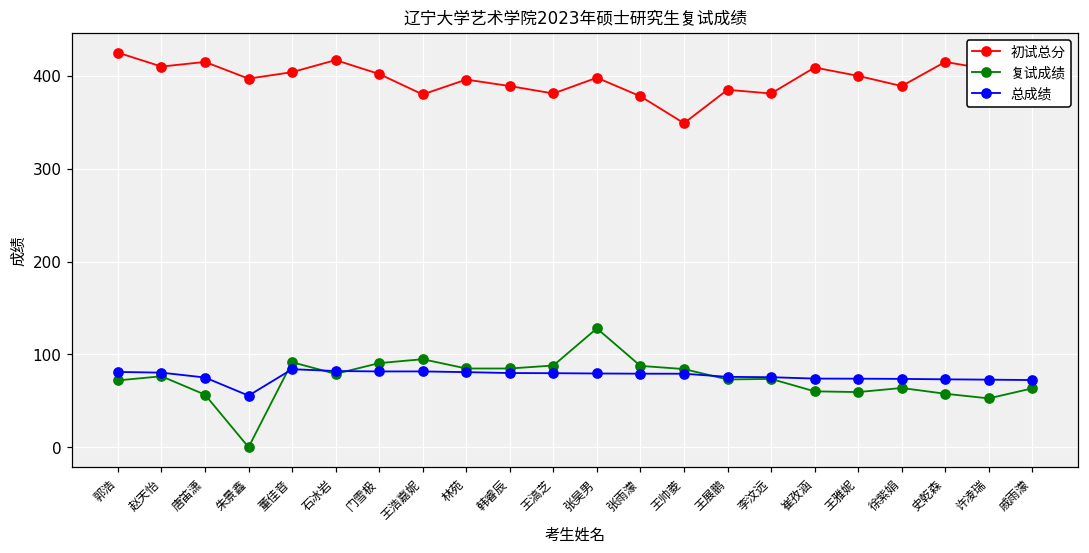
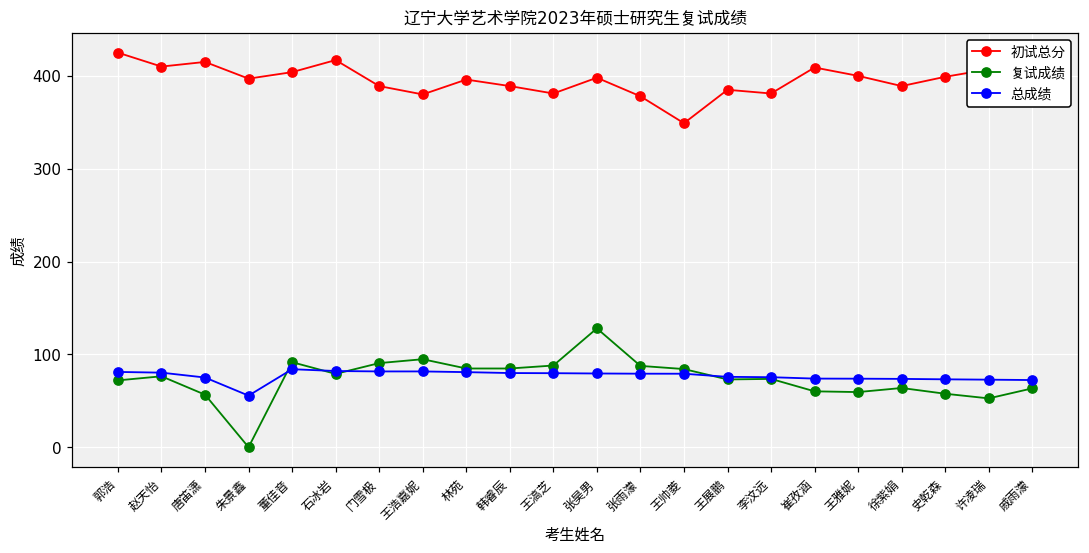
  {
    "初试总分": {
      "郭浩": 430,
      "赵天怡": 410,
      "唐笛潇": 420,
      "朱景鑫": 400,
      "董佳音": 400,
      "石冰岩": 420,
-     "门雪极": 400,
+     "门雪极": 390,
      "王浩嘉妮": 380,
      "林苑": 400,
      "韩睿辰": 390,
      "王滈芝": 380,
      "张昊男": 400,
      "张雨濛": 380,
      "王帅菱": 350,
      "王展鹏": 390,
      "李汶远": 380,
      "崔孜涵": 410,
      "王雅妮": 400,
      "徐紫娟": 390,
-     "史乾森": 420
+     "史乾森": 400
    },
    "复试成绩": {
      "郭浩": 70,
      "赵天怡": 80,
      "唐笛潇": 60,
      "朱景鑫": 0,
      "董佳音": 90,
      "石冰岩": 80,
      "门雪极": 90,
      "王浩嘉妮": 90,
      "林苑": 80,
      "韩睿辰": 80,
      "王滈芝": 90,
      "张昊男": 130,
      "张雨濛": 90,
      "王帅菱": 80,
      "崔孜涵": 60,
      "王雅妮": 60,
      "徐紫娟": 60,
      "史乾森": 60,
      "许凌瑞": 50,
      "戚雨濛": 60
    },
    "总成绩": {
      "郭浩": 80,
      "赵天怡": 80,
      "唐笛潇": 80,
      "朱景鑫": 60,
      "董佳音": 80,
      "石冰岩": 80,
      "门雪极": 80,
      "王浩嘉妮": 80,
      "林苑": 80,
      "韩睿辰": 80,
      "王滈芝": 80,
      "张昊男": 80,
      "张雨濛": 80,
      "王帅菱": 80,
      "崔孜涵": 70,
      "王雅妮": 70,
      "徐紫娟": 70,
      "史乾森": 70,
      "许凌瑞": 70,
      "戚雨濛": 70
    }
  }
